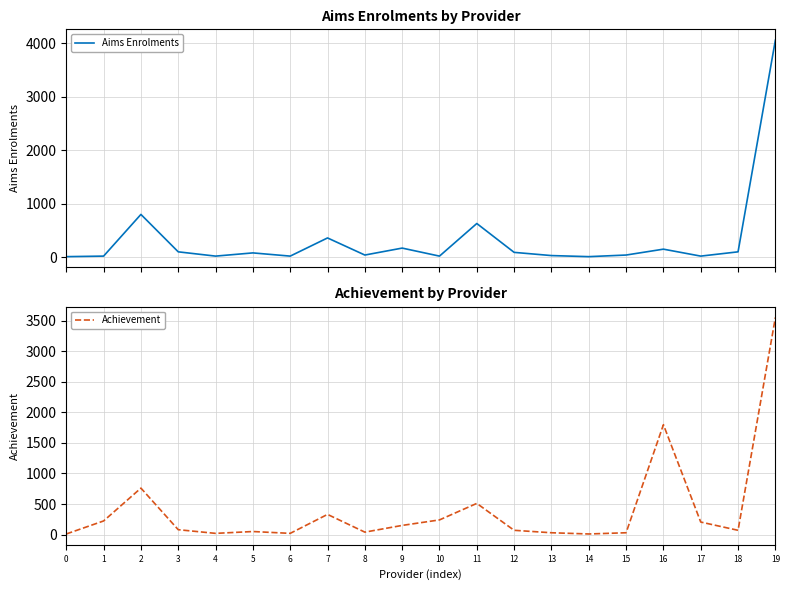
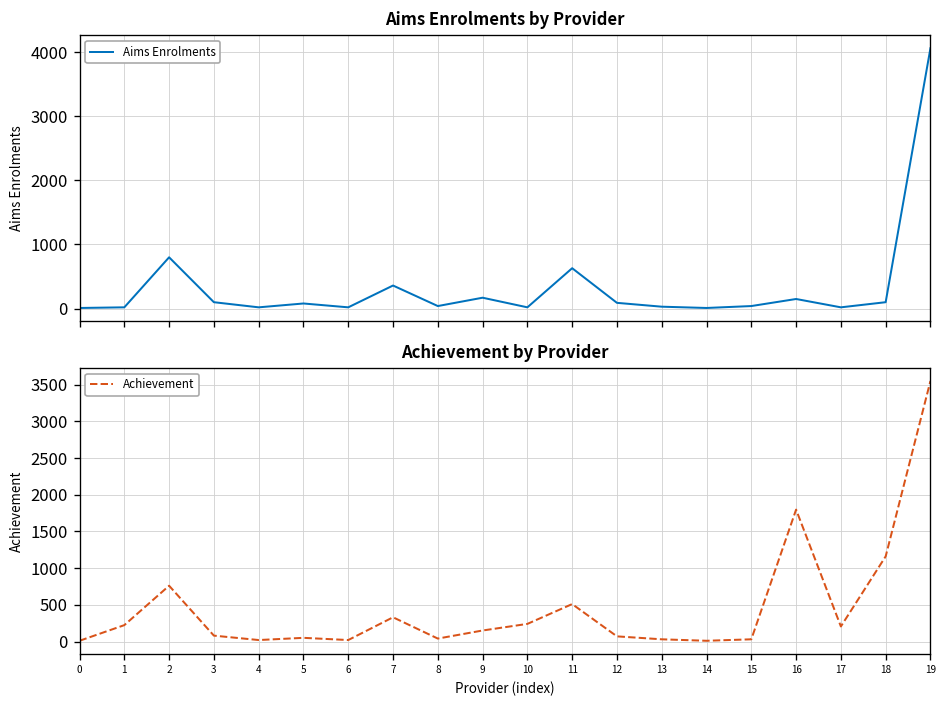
  {
    "Achievement by Provider": {
      "0": 0,
      "1": 200,
      "2": 800,
      "3": 100,
      "4": 0,
      "5": 100,
      "6": 0,
      "7": 300,
      "8": 0,
      "9": 200,
      "10": 200,
      "11": 500,
      "12": 100,
      "13": 0,
      "14": 0,
      "15": 0,
      "16": 1800,
      "17": 200,
-     "18": 100,
+     "18": 1200,
      "19": 3600
    }
  }
